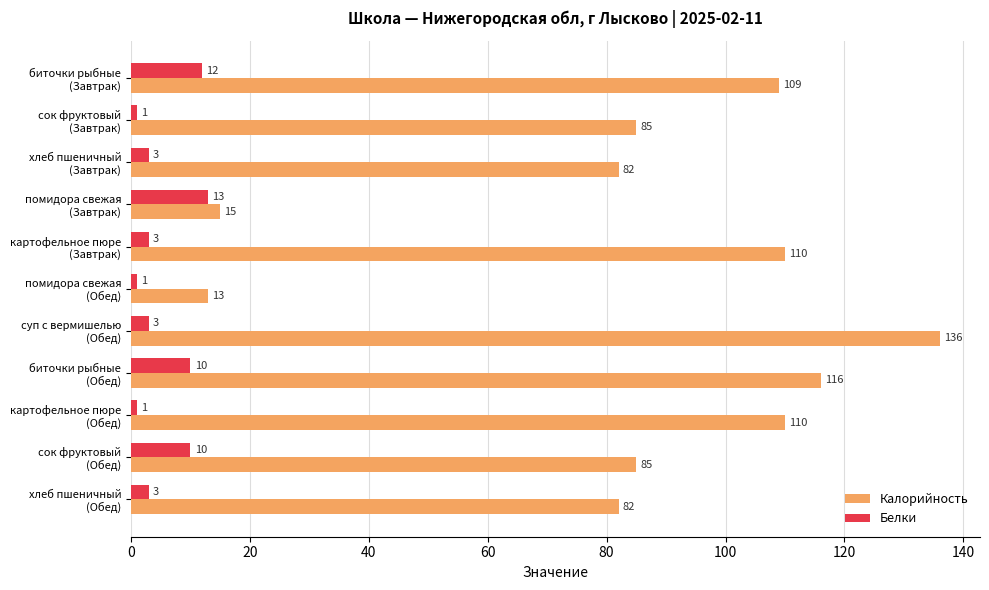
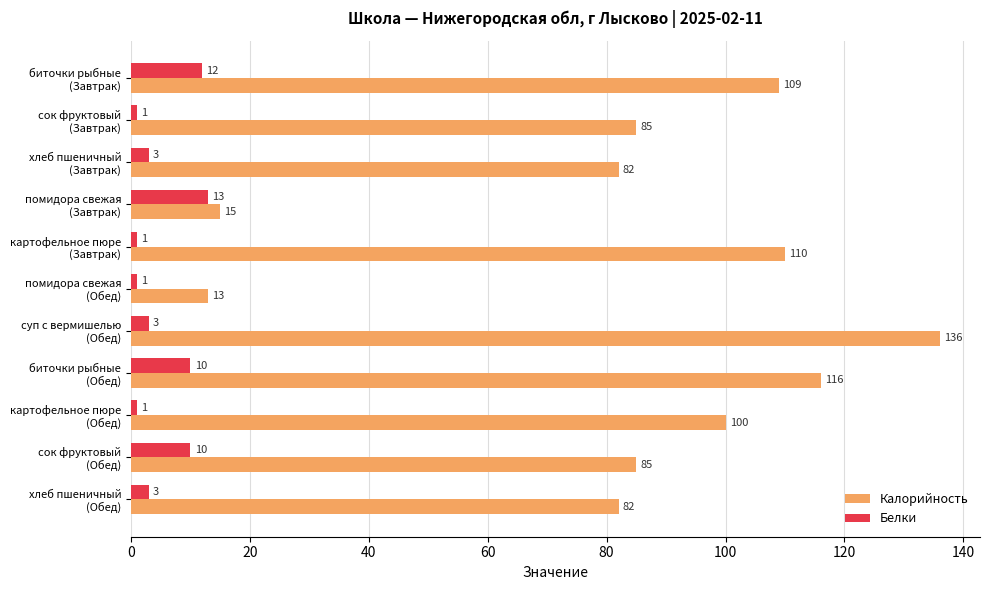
  {
    "Калорийность": {
      "биточки рыбные (Завтрак)": 109,
      "сок фруктовый (Завтрак)": 85,
      "хлеб пшеничный (Завтрак)": 82,
      "помидора свежая (Завтрак)": 15,
      "картофельное пюре (Завтрак)": 110,
      "помидора свежая (Обед)": 13,
      "суп с вермишелью (Обед)": 136,
      "биточки рыбные (Обед)": 116,
-     "картофельное пюре (Обед)": 110,
+     "картофельное пюре (Обед)": 100,
      "сок фруктовый (Обед)": 85,
      "хлеб пшеничный (Обед)": 82
    },
    "Белки": {
      "биточки рыбные (Завтрак)": 12,
      "сок фруктовый (Завтрак)": 1,
      "хлеб пшеничный (Завтрак)": 3,
      "помидора свежая (Завтрак)": 13,
-     "картофельное пюре (Завтрак)": 3,
+     "картофельное пюре (Завтрак)": 1,
      "помидора свежая (Обед)": 1,
      "суп с вермишелью (Обед)": 3,
      "биточки рыбные (Обед)": 10,
      "картофельное пюре (Обед)": 1,
      "сок фруктовый (Обед)": 10,
      "хлеб пшеничный (Обед)": 3
    }
  }
